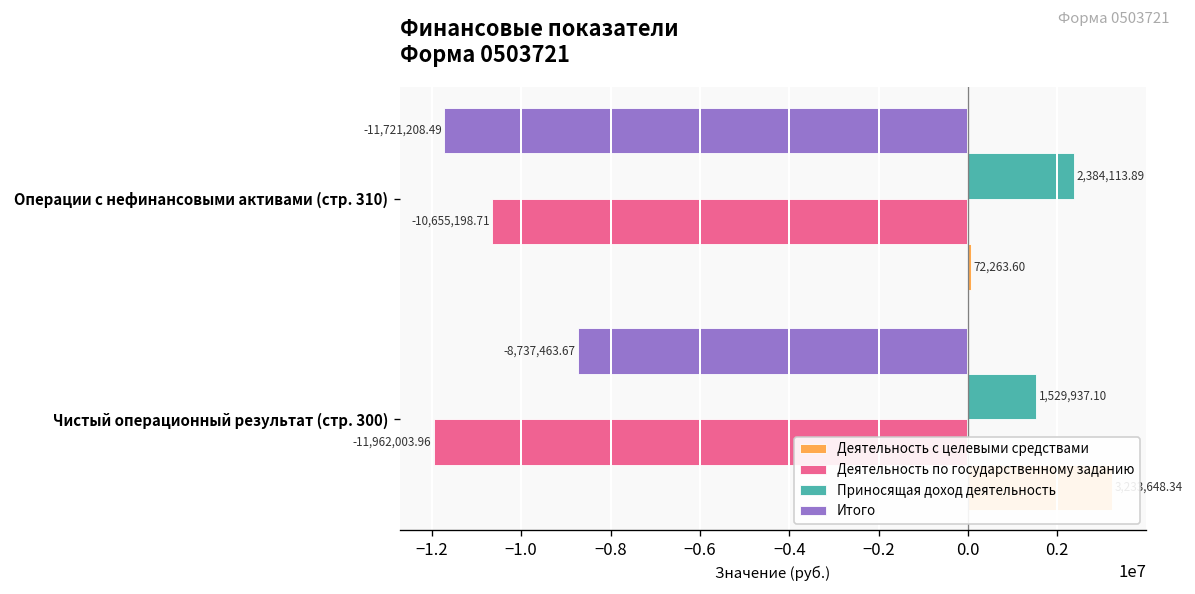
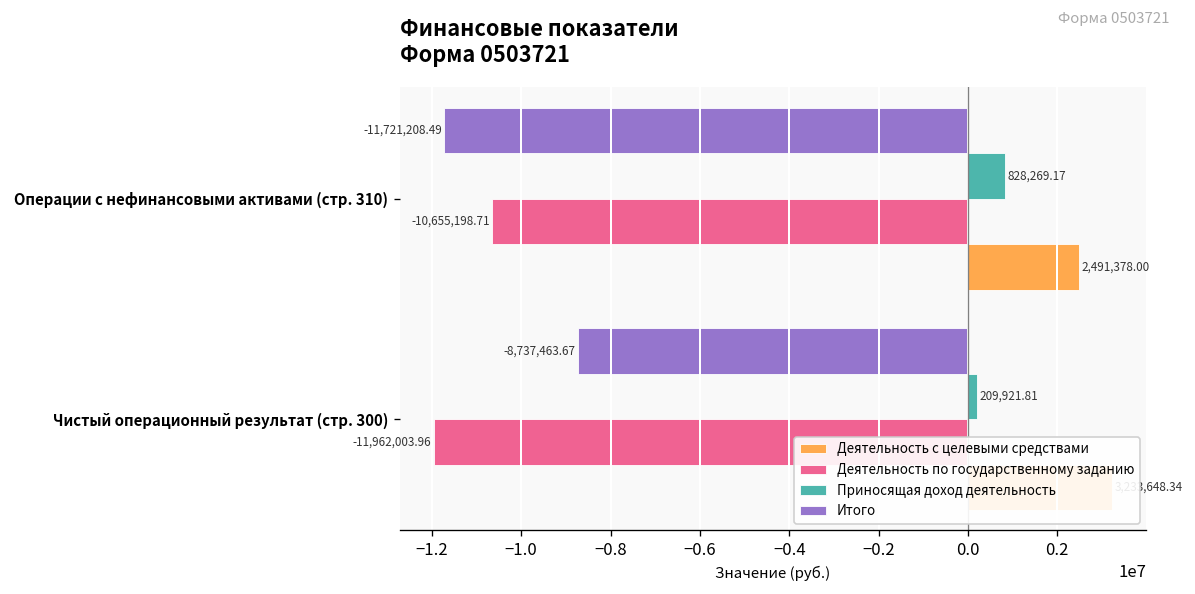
  {
    "Деятельность с целевыми средствами": {
-     "Операции с нефинансовыми активами (стр. 310)": "72,263.60"
+     "Операции с нефинансовыми активами (стр. 310)": "2,491,378.00"
    },
    "Деятельность по государственному заданию": {
      "Операции с нефинансовыми активами (стр. 310)": "-10,655,198.71",
      "Чистый операционный результат (стр. 300)": "-11,962,003.96"
    },
    "Приносящая доход деятельность": {
-     "Операции с нефинансовыми активами (стр. 310)": "2,384,113.89",
-     "Чистый операционный результат (стр. 300)": "1,529,937.10"
+     "Операции с нефинансовыми активами (стр. 310)": "828,269.17",
+     "Чистый операционный результат (стр. 300)": "209,921.81"
    },
    "Итого": {
      "Операции с нефинансовыми активами (стр. 310)": "-11,721,208.49",
      "Чистый операционный результат (стр. 300)": "-8,737,463.67"
    }
  }
